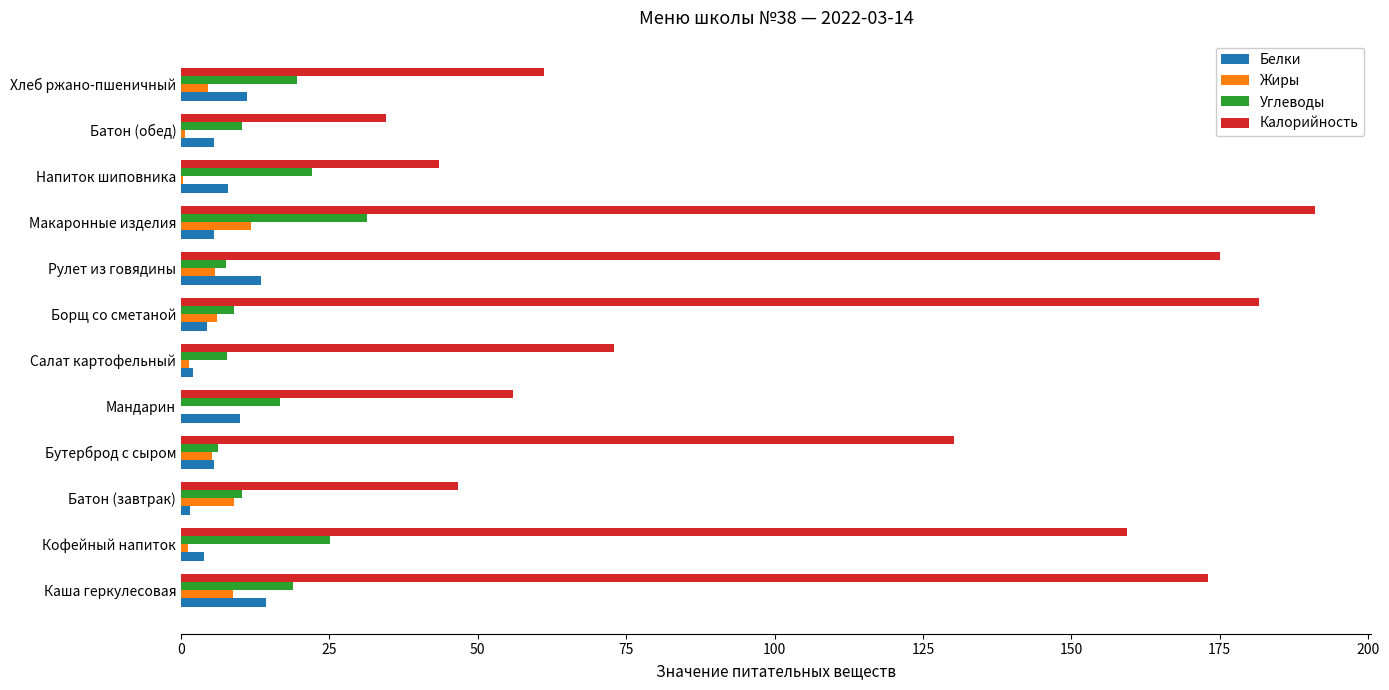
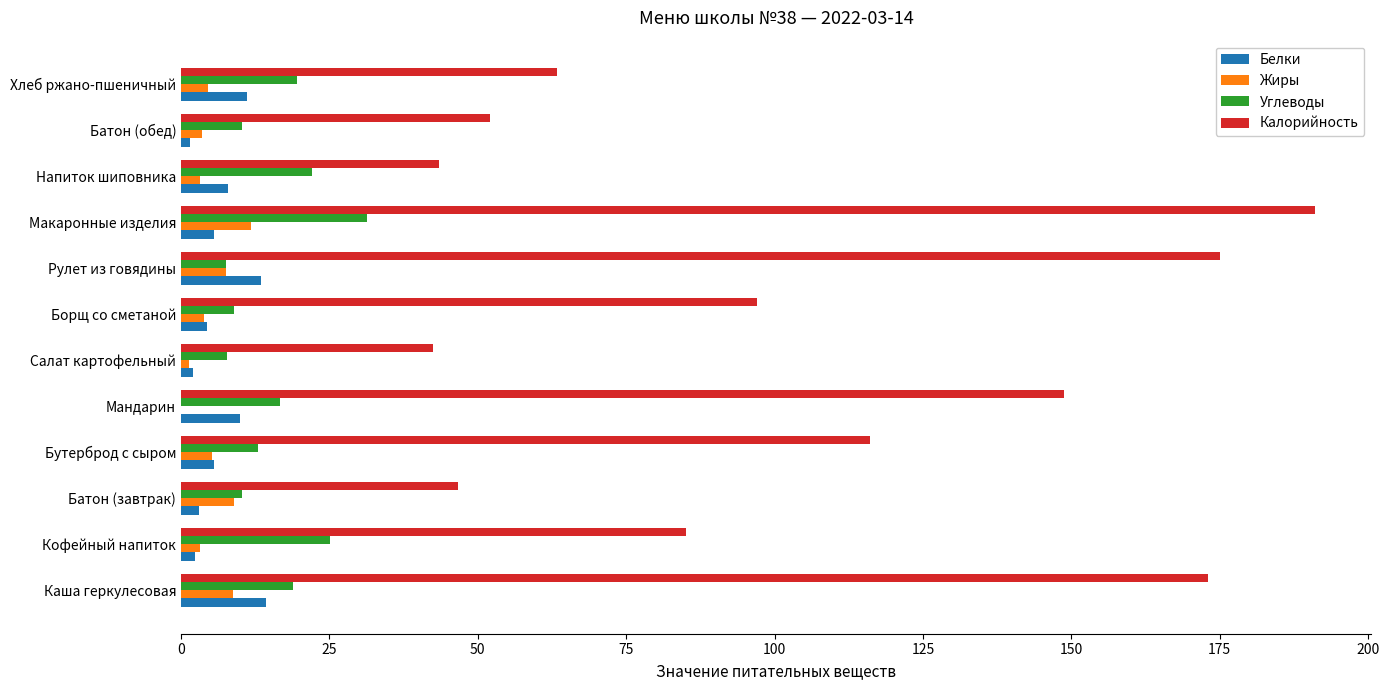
  {
    "Белки": {
      "Хлеб ржано-пшеничный": 11,
-     "Батон (обед)": 6,
+     "Батон (обед)": 2,
      "Напиток шиповника": 8,
      "Макаронные изделия": 6,
      "Рулет из говядины": 13,
      "Борщ со сметаной": 4,
      "Салат картофельный": 2,
      "Мандарин": 10,
      "Бутерброд с сыром": 6,
-     "Батон (завтрак)": 2,
-     "Кофейный напиток": 4,
+     "Батон (завтрак)": 3,
+     "Кофейный напиток": 2,
      "Каша геркулесовая": 14
    },
    "Жиры": {
      "Хлеб ржано-пшеничный": 5,
-     "Батон (обед)": 1,
-     "Напиток шиповника": 0,
+     "Батон (обед)": 4,
+     "Напиток шиповника": 3,
      "Макаронные изделия": 12,
-     "Рулет из говядины": 6,
-     "Борщ со сметаной": 6,
+     "Рулет из говядины": 8,
+     "Борщ со сметаной": 4,
      "Салат картофельный": 1,
      "Мандарин": 0,
      "Бутерброд с сыром": 5,
      "Батон (завтрак)": 9,
-     "Кофейный напиток": 1,
+     "Кофейный напиток": 3,
      "Каша геркулесовая": 9
    },
    "Углеводы": {
      "Хлеб ржано-пшеничный": 20,
      "Батон (обед)": 10,
      "Напиток шиповника": 22,
      "Макаронные изделия": 31,
      "Рулет из говядины": 8,
      "Борщ со сметаной": 9,
      "Салат картофельный": 8,
      "Мандарин": 17,
-     "Бутерброд с сыром": 6,
+     "Бутерброд с сыром": 13,
      "Батон (завтрак)": 10,
      "Кофейный напиток": 25,
      "Каша геркулесовая": 19
    },
    "Калорийность": {
-     "Хлеб ржано-пшеничный": 61,
-     "Батон (обед)": 35,
+     "Хлеб ржано-пшеничный": 63,
+     "Батон (обед)": 52,
      "Напиток шиповника": 44,
      "Макаронные изделия": 191,
      "Рулет из говядины": 175,
-     "Борщ со сметаной": 182,
-     "Салат картофельный": 73,
-     "Мандарин": 56,
-     "Бутерброд с сыром": 130,
+     "Борщ со сметаной": 97,
+     "Салат картофельный": 42,
+     "Мандарин": 149,
+     "Бутерброд с сыром": 116,
      "Батон (завтрак)": 47,
-     "Кофейный напиток": 159,
+     "Кофейный напиток": 85,
      "Каша геркулесовая": 173
    }
  }
